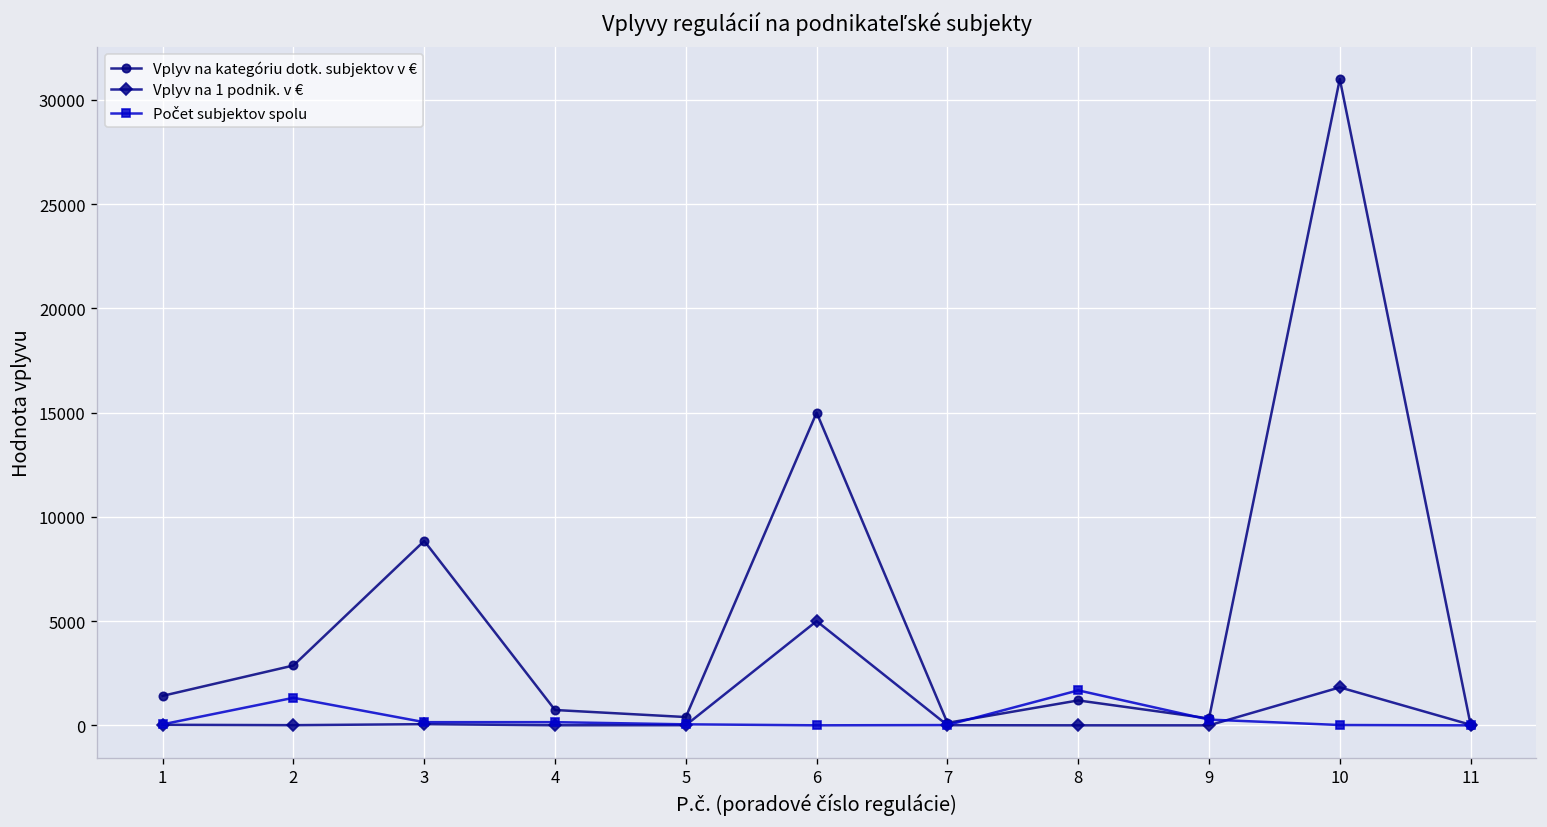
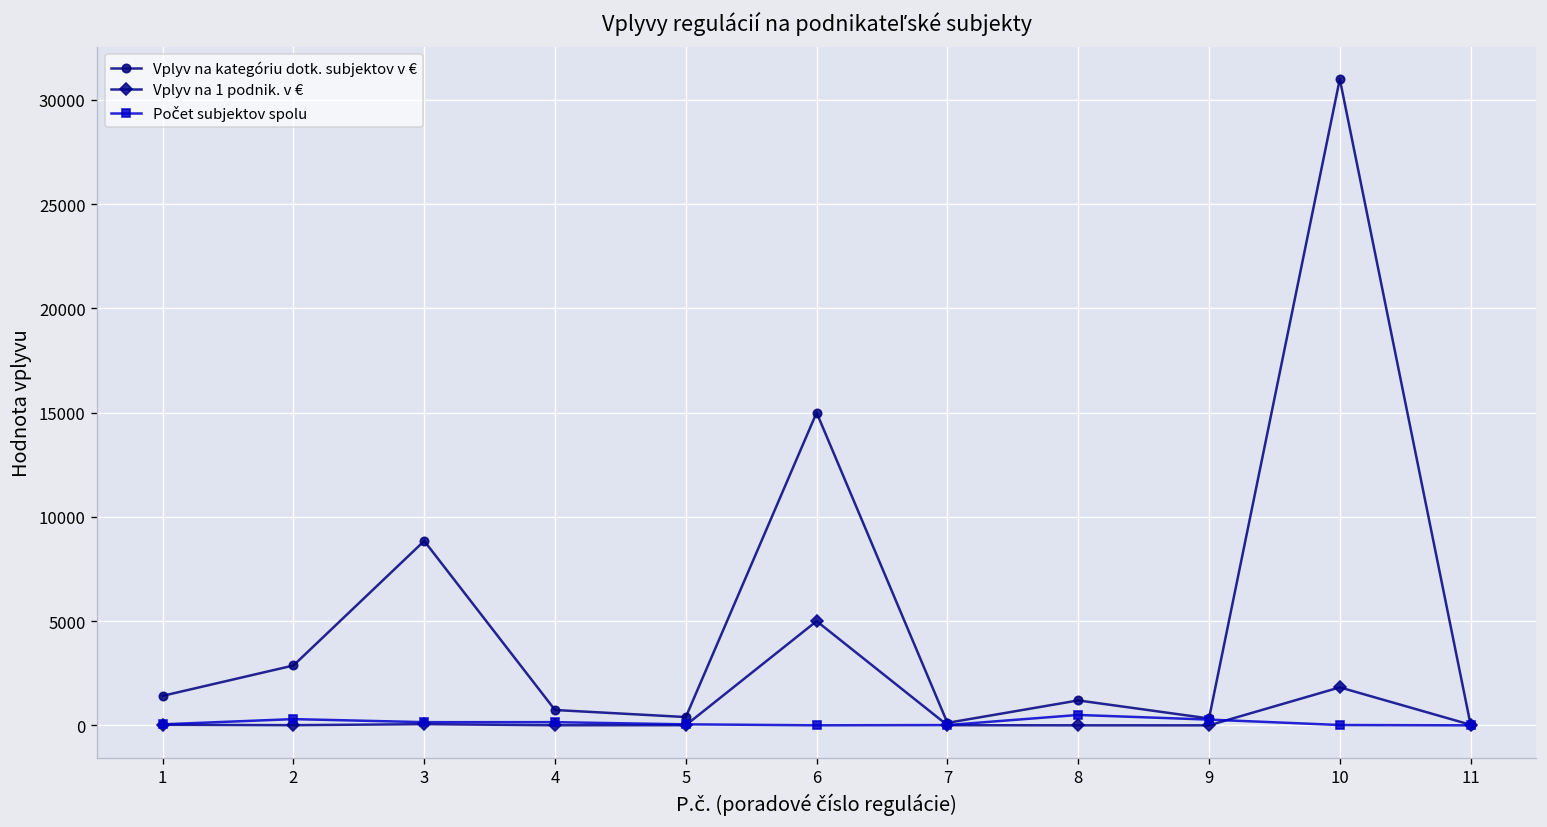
  {
    "Počet subjektov spolu": {
-     "2": 1300,
+     "2": 300,
      "4": 200,
      "6": 0,
-     "8": 1700,
+     "8": 500,
      "10": 0
    }
  }
